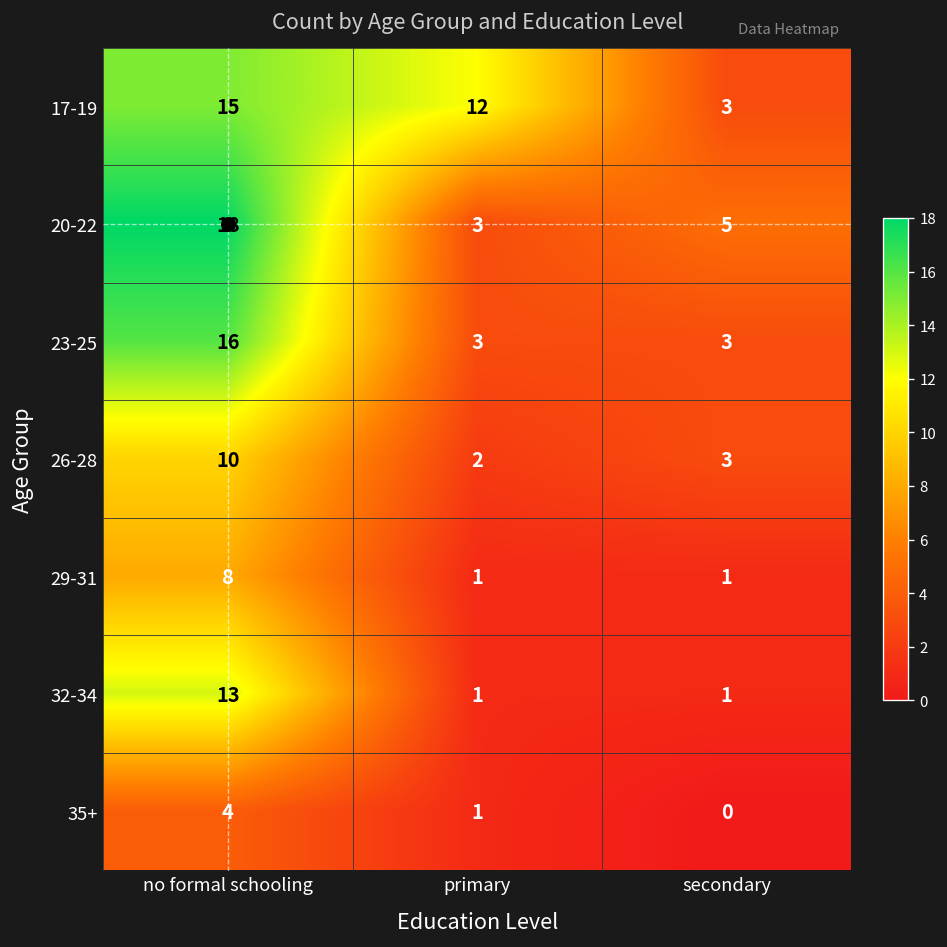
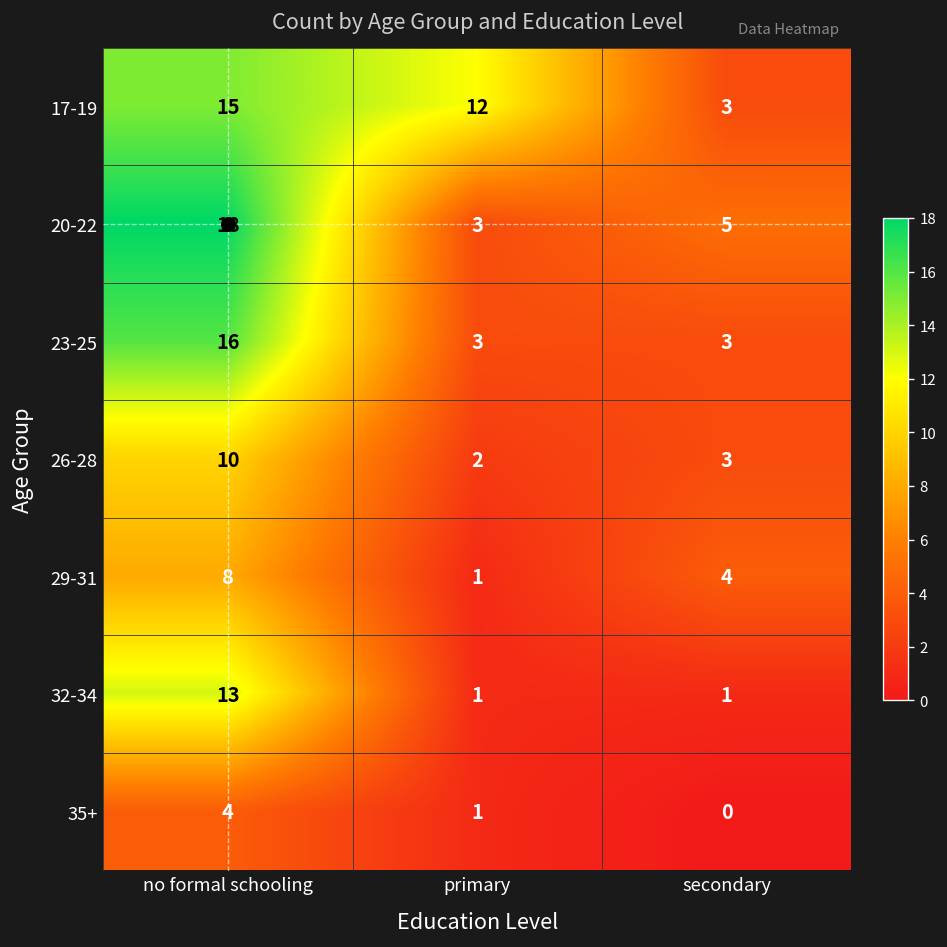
  {
    "17-19": {
      "no formal schooling": 15,
      "primary": 12,
      "secondary": 3
    },
    "20-22": {
      "primary": 3,
      "secondary": 5
    },
    "23-25": {
      "no formal schooling": 16,
      "primary": 3,
      "secondary": 3
    },
    "26-28": {
      "no formal schooling": 10,
      "primary": 2,
      "secondary": 3
    },
    "29-31": {
      "no formal schooling": 8,
      "primary": 1,
-     "secondary": 1
+     "secondary": 4
    },
    "32-34": {
      "no formal schooling": 13,
      "primary": 1,
      "secondary": 1
    },
    "35+": {
      "no formal schooling": 4,
      "primary": 1,
      "secondary": 0
    }
  }
